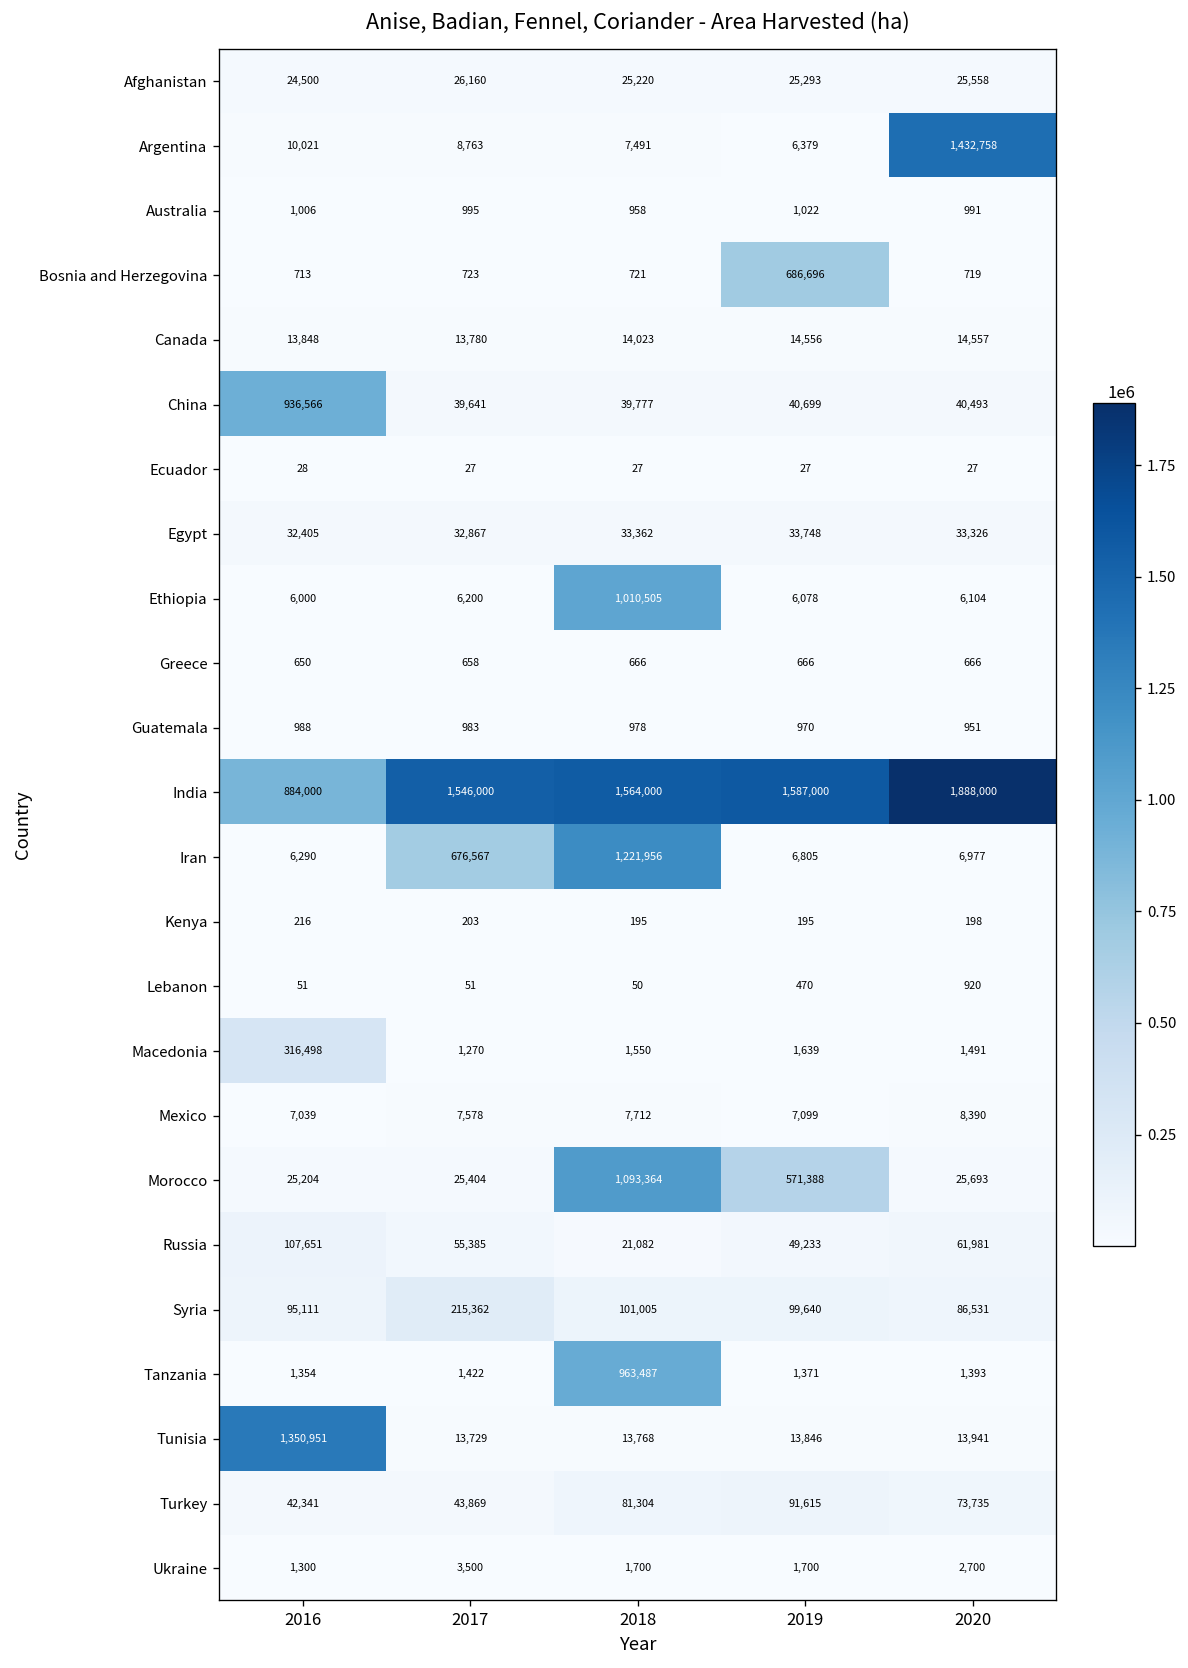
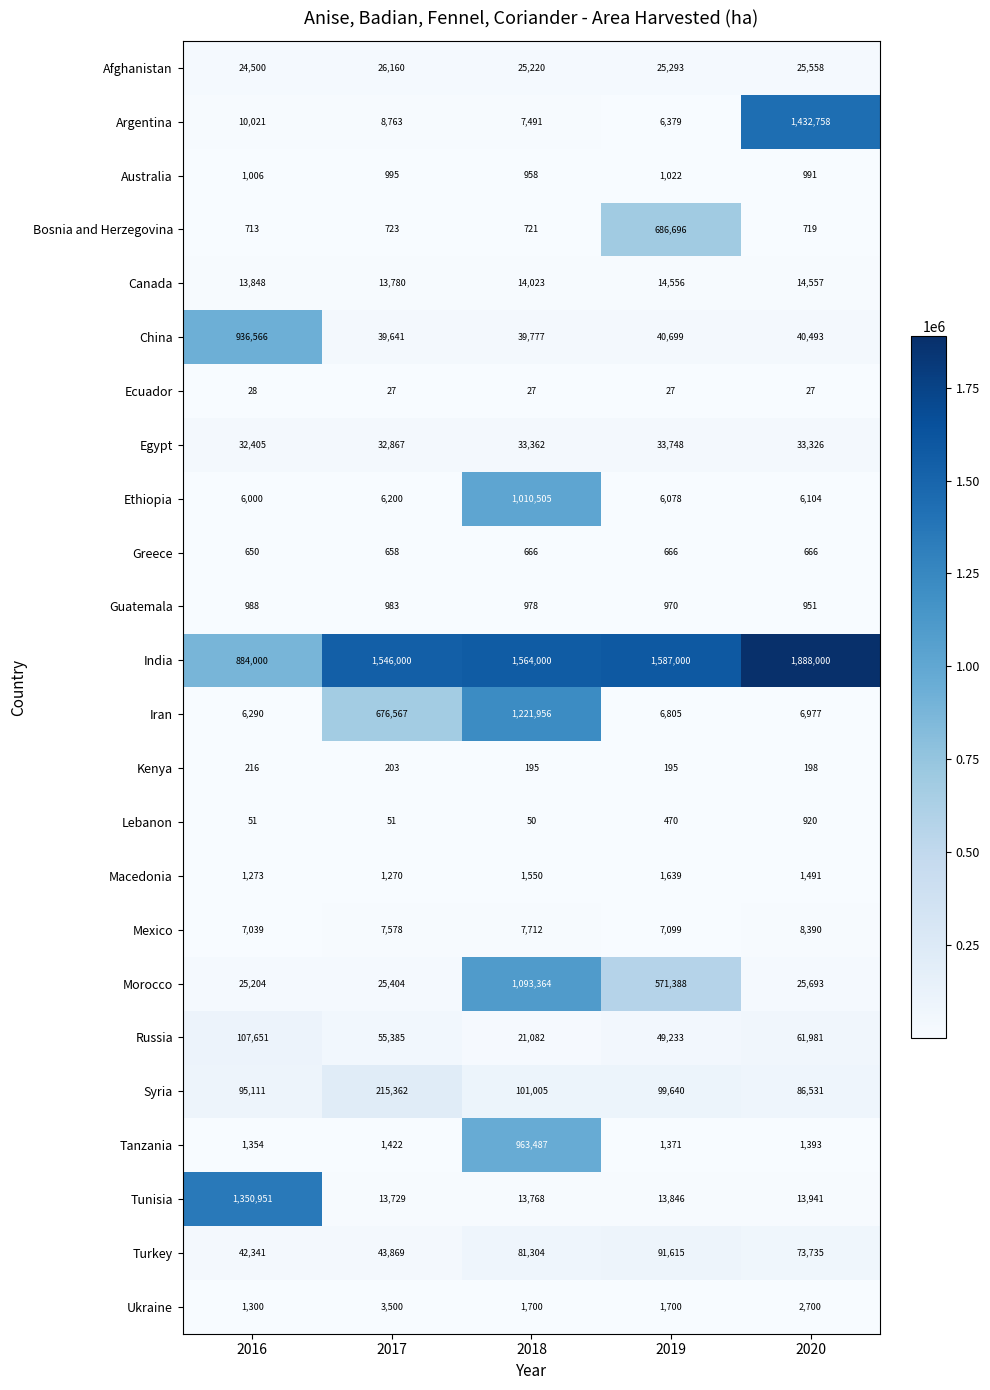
  {
    "Afghanistan": {
      "2016": "24,500",
      "2017": "26,160",
      "2018": "25,220",
      "2019": "25,293",
      "2020": "25,558"
    },
    "Argentina": {
      "2016": "10,021",
      "2017": "8,763",
      "2018": "7,491",
      "2019": "6,379",
      "2020": "1,432,758"
    },
    "Australia": {
      "2016": "1,006",
      "2017": "995",
      "2018": "958",
      "2019": "1,022",
      "2020": "991"
    },
    "Bosnia and Herzegovina": {
      "2016": "713",
      "2017": "723",
      "2018": "721",
      "2019": "686,696",
      "2020": "719"
    },
    "Canada": {
      "2016": "13,848",
      "2017": "13,780",
      "2018": "14,023",
      "2019": "14,556",
      "2020": "14,557"
    },
    "China": {
      "2016": "936,566",
      "2017": "39,641",
      "2018": "39,777",
      "2019": "40,699",
      "2020": "40,493"
    },
    "Ecuador": {
      "2016": "28",
      "2017": "27",
      "2018": "27",
      "2019": "27",
      "2020": "27"
    },
    "Egypt": {
      "2016": "32,405",
      "2017": "32,867",
      "2018": "33,362",
      "2019": "33,748",
      "2020": "33,326"
    },
    "Ethiopia": {
      "2016": "6,000",
      "2017": "6,200",
      "2018": "1,010,505",
      "2019": "6,078",
      "2020": "6,104"
    },
    "Greece": {
      "2016": "650",
      "2017": "658",
      "2018": "666",
      "2019": "666",
      "2020": "666"
    },
    "Guatemala": {
      "2016": "988",
      "2017": "983",
      "2018": "978",
      "2019": "970",
      "2020": "951"
    },
    "India": {
      "2016": "884,000",
      "2017": "1,546,000",
      "2018": "1,564,000",
      "2019": "1,587,000",
      "2020": "1,888,000"
    },
    "Iran": {
      "2016": "6,290",
      "2017": "676,567",
      "2018": "1,221,956",
      "2019": "6,805",
      "2020": "6,977"
    },
    "Kenya": {
      "2016": "216",
      "2017": "203",
      "2018": "195",
      "2019": "195",
      "2020": "198"
    },
    "Lebanon": {
      "2016": "51",
      "2017": "51",
      "2018": "50",
      "2019": "470",
      "2020": "920"
    },
    "Macedonia": {
-     "2016": "316,498",
+     "2016": "1,273",
      "2017": "1,270",
      "2018": "1,550",
      "2019": "1,639",
      "2020": "1,491"
    },
    "Mexico": {
      "2016": "7,039",
      "2017": "7,578",
      "2018": "7,712",
      "2019": "7,099",
      "2020": "8,390"
    },
    "Morocco": {
      "2016": "25,204",
      "2017": "25,404",
      "2018": "1,093,364",
      "2019": "571,388",
      "2020": "25,693"
    },
    "Russia": {
      "2016": "107,651",
      "2017": "55,385",
      "2018": "21,082",
      "2019": "49,233",
      "2020": "61,981"
    },
    "Syria": {
      "2016": "95,111",
      "2017": "215,362",
      "2018": "101,005",
      "2019": "99,640",
      "2020": "86,531"
    },
    "Tanzania": {
      "2016": "1,354",
      "2017": "1,422",
      "2018": "963,487",
      "2019": "1,371",
      "2020": "1,393"
    },
    "Tunisia": {
      "2016": "1,350,951",
      "2017": "13,729",
      "2018": "13,768",
      "2019": "13,846",
      "2020": "13,941"
    },
    "Turkey": {
      "2016": "42,341",
      "2017": "43,869",
      "2018": "81,304",
      "2019": "91,615",
      "2020": "73,735"
    },
    "Ukraine": {
      "2016": "1,300",
      "2017": "3,500",
      "2018": "1,700",
      "2019": "1,700",
      "2020": "2,700"
    }
  }
